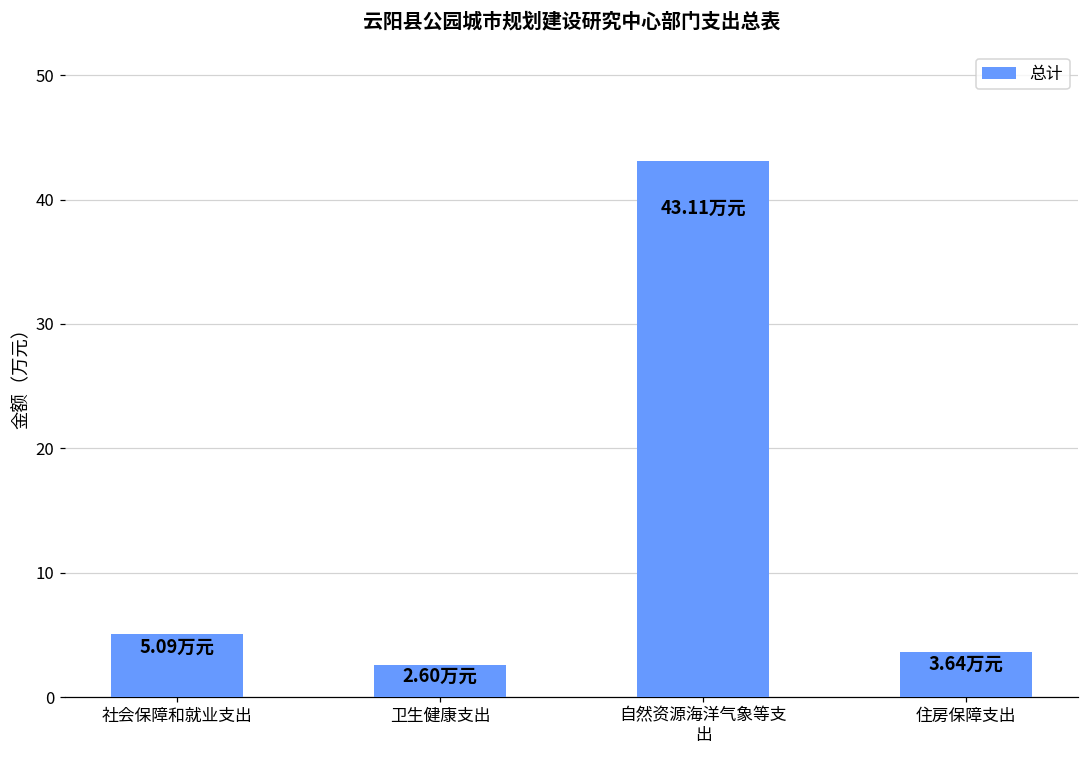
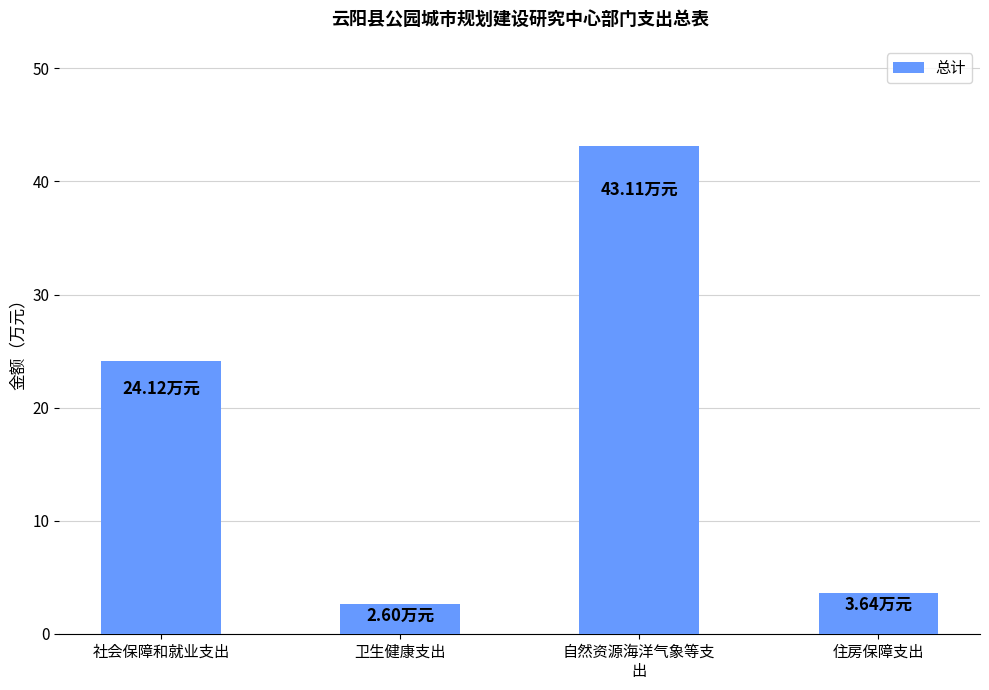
  {
-   "社会保障和就业支出": 5.09,
+   "社会保障和就业支出": 24.12,
    "卫生健康支出": 2.60,
    "自然资源海洋气象等支 出": 43.11,
    "住房保障支出": 3.64
  }
